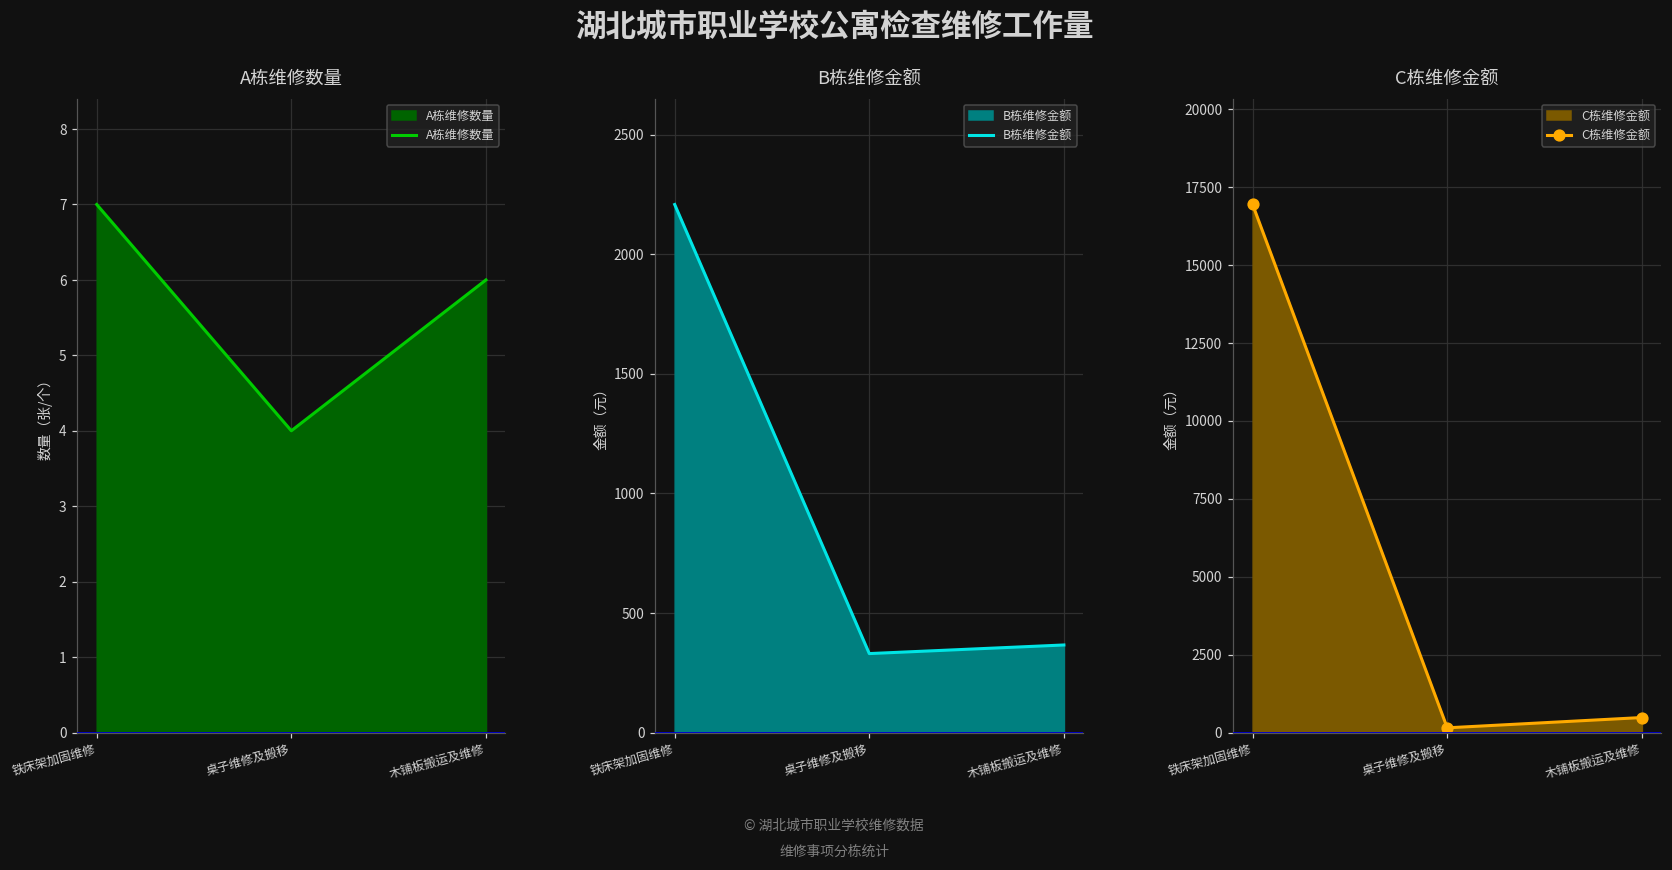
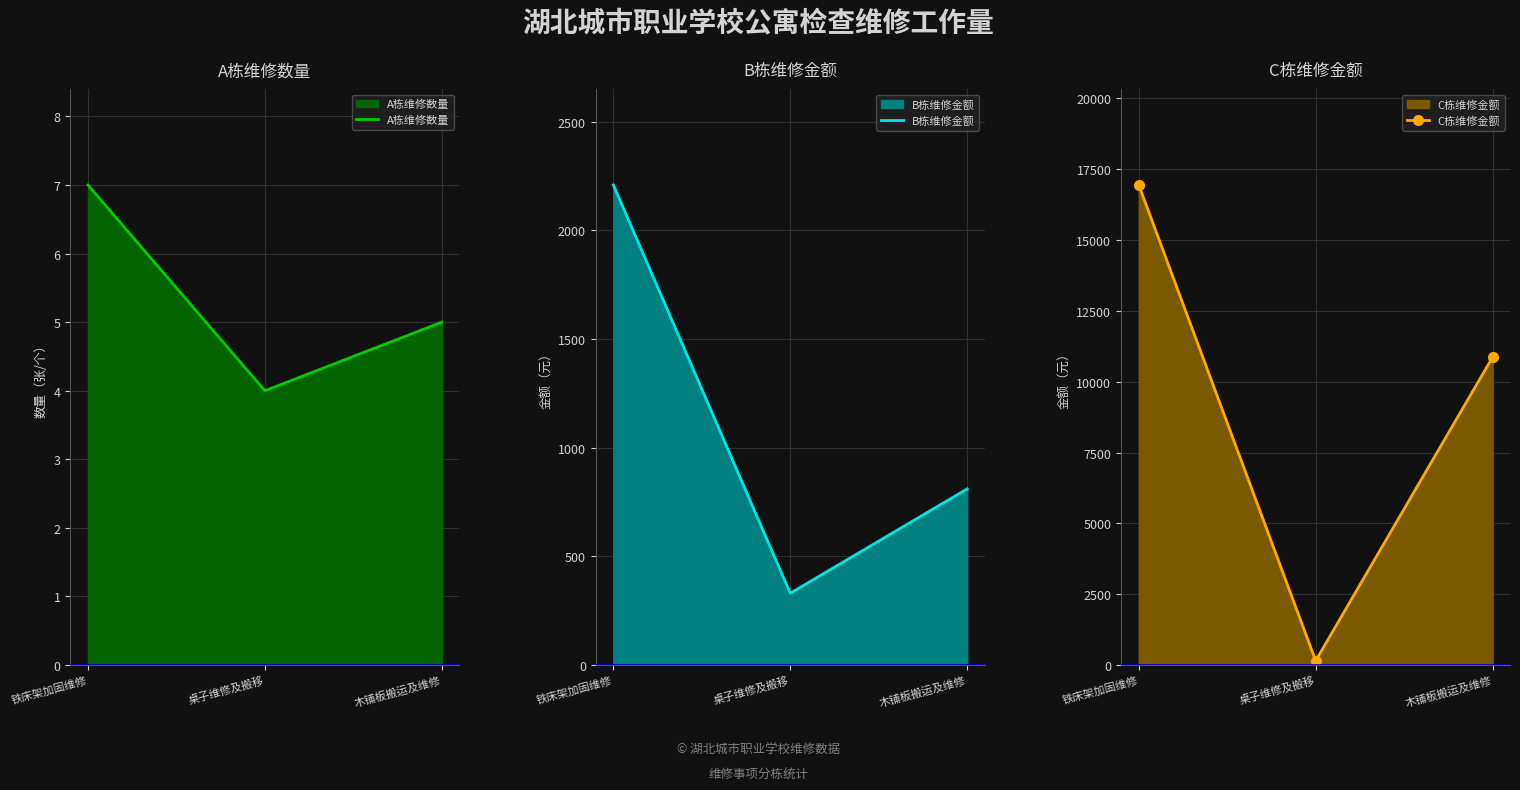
  {
    "A栋维修数量": {
      "铁床架加固维修": 7,
      "桌子维修及搬移": 4,
-     "木铺板搬运及维修": 6
+     "木铺板搬运及维修": 5
    },
    "B栋维修金额": {
      "铁床架加固维修": 2210,
      "桌子维修及搬移": 330,
-     "木铺板搬运及维修": 370
+     "木铺板搬运及维修": 810
    },
    "C栋维修金额": {
      "铁床架加固维修": 16900,
      "桌子维修及搬移": 200,
-     "木铺板搬运及维修": 500
+     "木铺板搬运及维修": 10900
    }
  }
